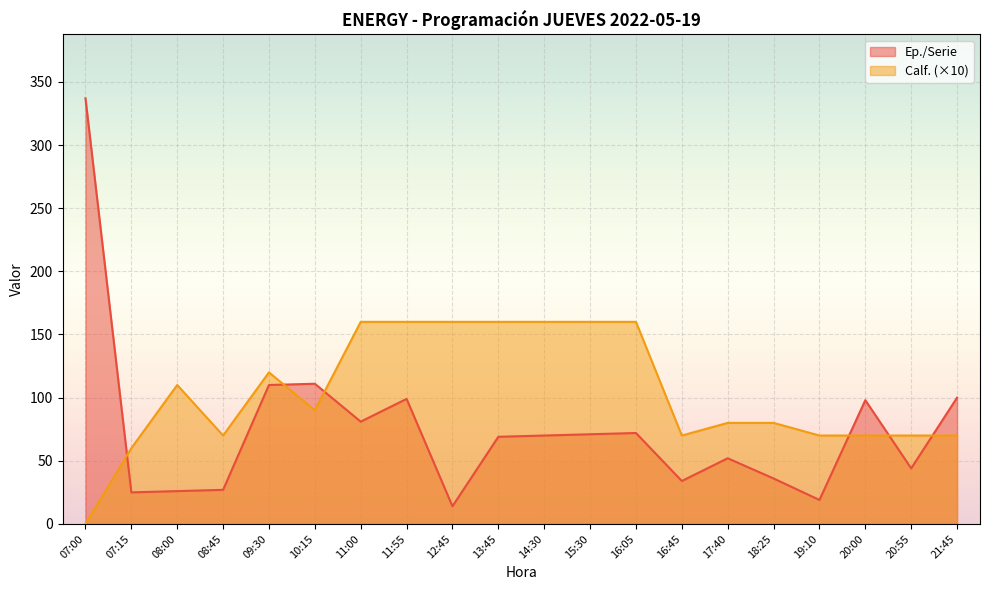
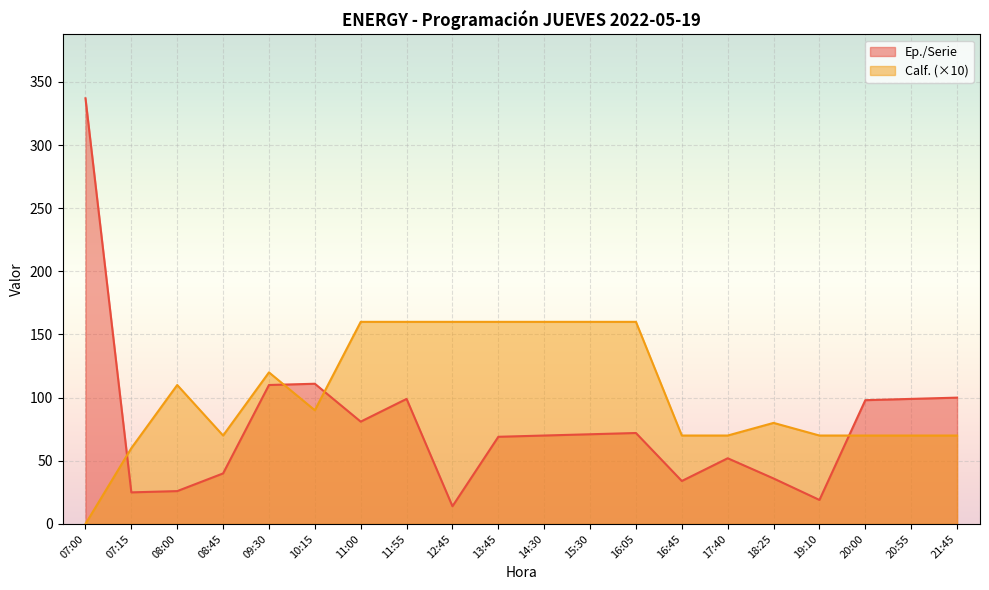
  {
    "Ep./Serie": {
      "07:00": 337,
      "07:15": 25,
      "08:00": 26,
-     "08:45": 27,
+     "08:45": 40,
      "09:30": 110,
      "10:15": 111,
      "11:00": 81,
      "11:55": 99,
      "12:45": 14,
      "13:45": 69,
      "14:30": 70,
      "15:30": 71,
      "16:05": 72,
      "16:45": 34,
      "17:40": 52,
      "18:25": 36,
      "19:10": 19,
      "20:00": 98,
-     "20:55": 44,
+     "20:55": 99,
      "21:45": 100
    },
    "Calf. (×10)": {
      "07:00": 0,
      "07:15": 60,
      "08:00": 110,
      "08:45": 70,
      "09:30": 120,
      "10:15": 90,
      "11:00": 160,
      "11:55": 160,
      "12:45": 160,
      "13:45": 160,
      "14:30": 160,
      "15:30": 160,
      "16:05": 160,
      "16:45": 70,
-     "17:40": 80,
+     "17:40": 70,
      "18:25": 80,
      "19:10": 70,
      "20:00": 70,
      "20:55": 70,
      "21:45": 70
    }
  }
